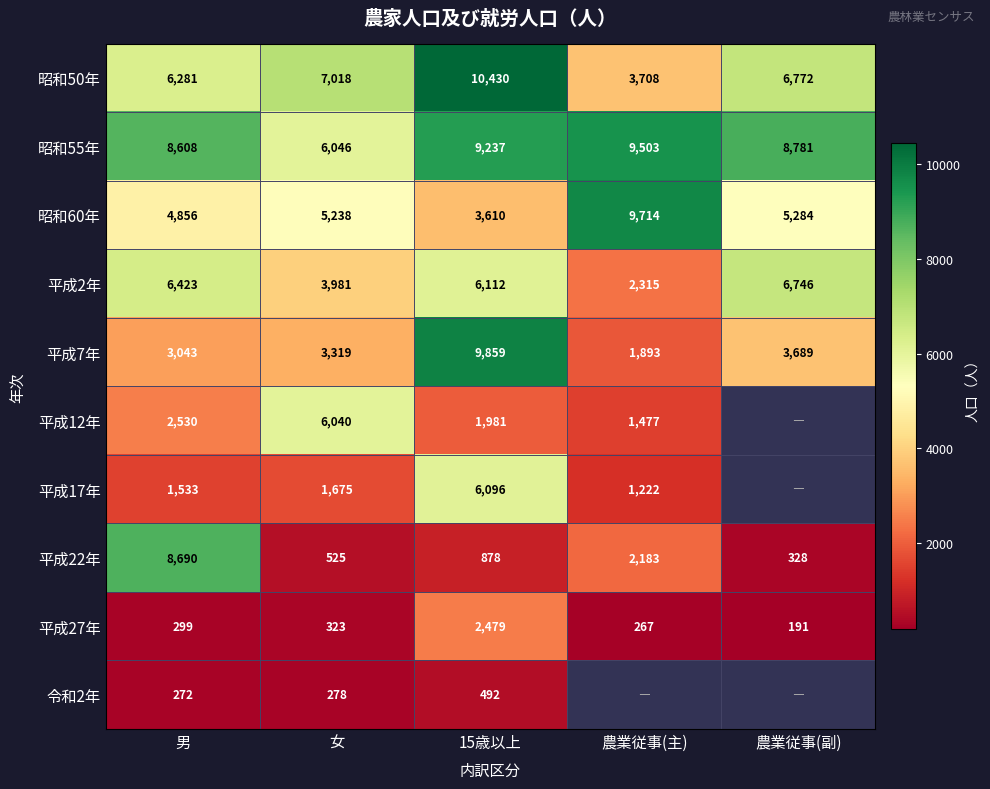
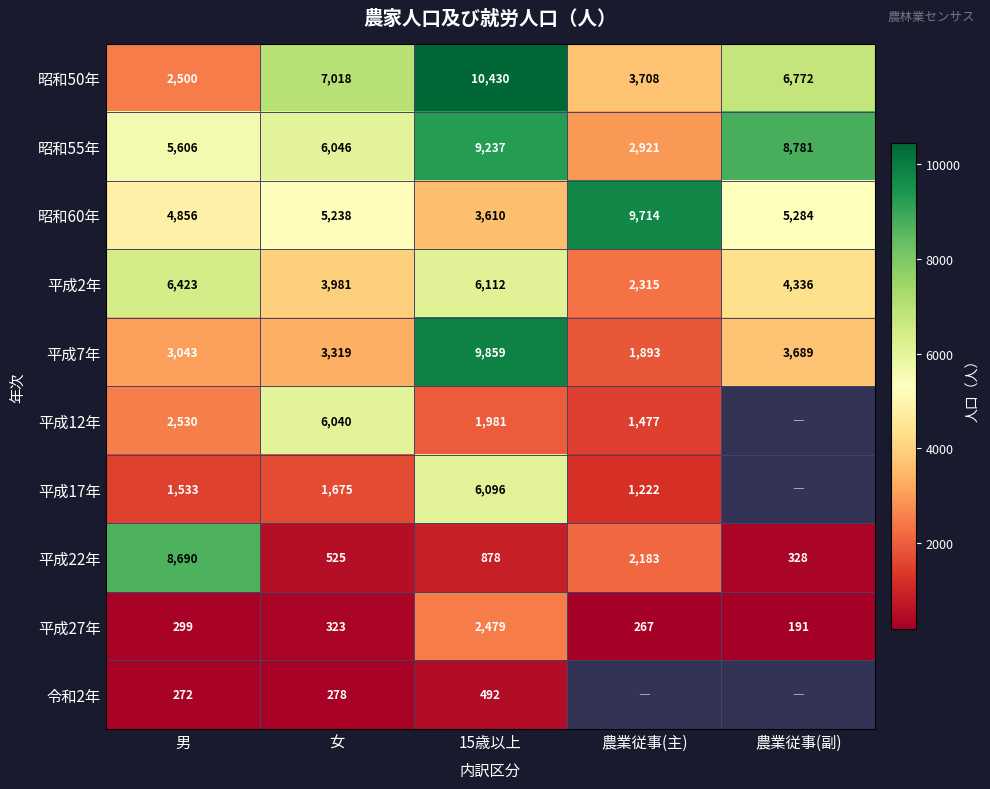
  {
    "昭和50年": {
-     "男": "6,281",
+     "男": "2,500",
      "女": "7,018",
      "15歳以上": "10,430",
      "農業従事(主)": "3,708",
      "農業従事(副)": "6,772"
    },
    "昭和55年": {
-     "男": "8,608",
+     "男": "5,606",
      "女": "6,046",
      "15歳以上": "9,237",
-     "農業従事(主)": "9,503",
+     "農業従事(主)": "2,921",
      "農業従事(副)": "8,781"
    },
    "昭和60年": {
      "男": "4,856",
      "女": "5,238",
      "15歳以上": "3,610",
      "農業従事(主)": "9,714",
      "農業従事(副)": "5,284"
    },
    "平成2年": {
      "男": "6,423",
      "女": "3,981",
      "15歳以上": "6,112",
      "農業従事(主)": "2,315",
-     "農業従事(副)": "6,746"
+     "農業従事(副)": "4,336"
    },
    "平成7年": {
      "男": "3,043",
      "女": "3,319",
      "15歳以上": "9,859",
      "農業従事(主)": "1,893",
      "農業従事(副)": "3,689"
    },
    "平成12年": {
      "男": "2,530",
      "女": "6,040",
      "15歳以上": "1,981",
      "農業従事(主)": "1,477"
    },
    "平成17年": {
      "男": "1,533",
      "女": "1,675",
      "15歳以上": "6,096",
      "農業従事(主)": "1,222"
    },
    "平成22年": {
      "男": "8,690",
      "女": "525",
      "15歳以上": "878",
      "農業従事(主)": "2,183",
      "農業従事(副)": "328"
    },
    "平成27年": {
      "男": "299",
      "女": "323",
      "15歳以上": "2,479",
      "農業従事(主)": "267",
      "農業従事(副)": "191"
    },
    "令和2年": {
      "男": "272",
      "女": "278",
      "15歳以上": "492"
    }
  }
